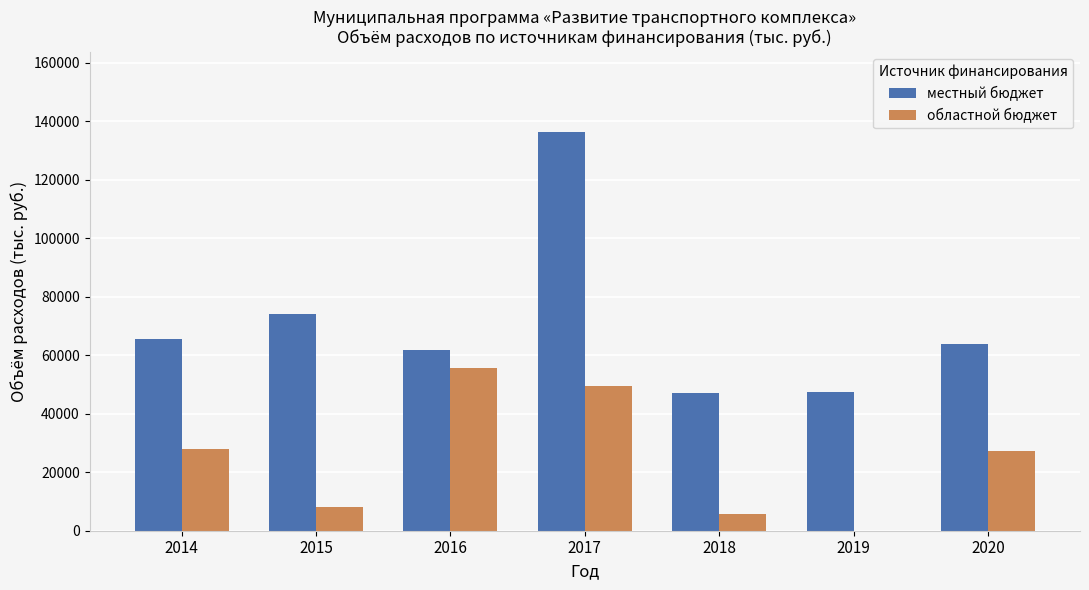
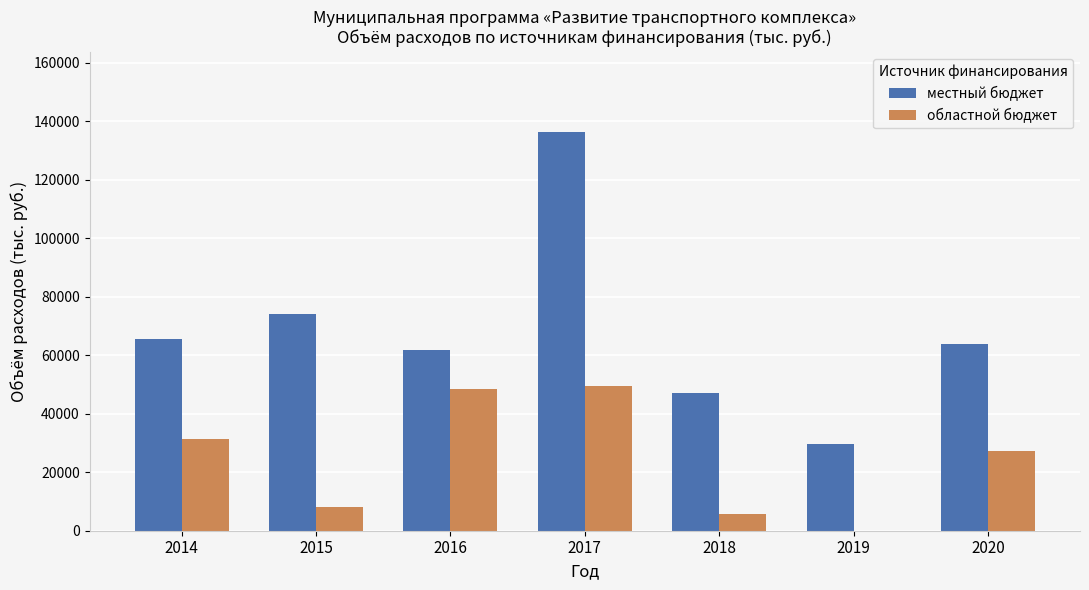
  {
    "местный бюджет": {
      "2014": 66000,
      "2015": 74000,
      "2016": 62000,
      "2017": 136000,
      "2018": 47000,
-     "2019": 47000,
+     "2019": 30000,
      "2020": 64000
    },
    "областной бюджет": {
-     "2014": 28000,
+     "2014": 31000,
      "2015": 8000,
-     "2016": 56000,
+     "2016": 49000,
      "2017": 50000,
      "2018": 6000,
      "2019": 0,
      "2020": 27000
    }
  }
